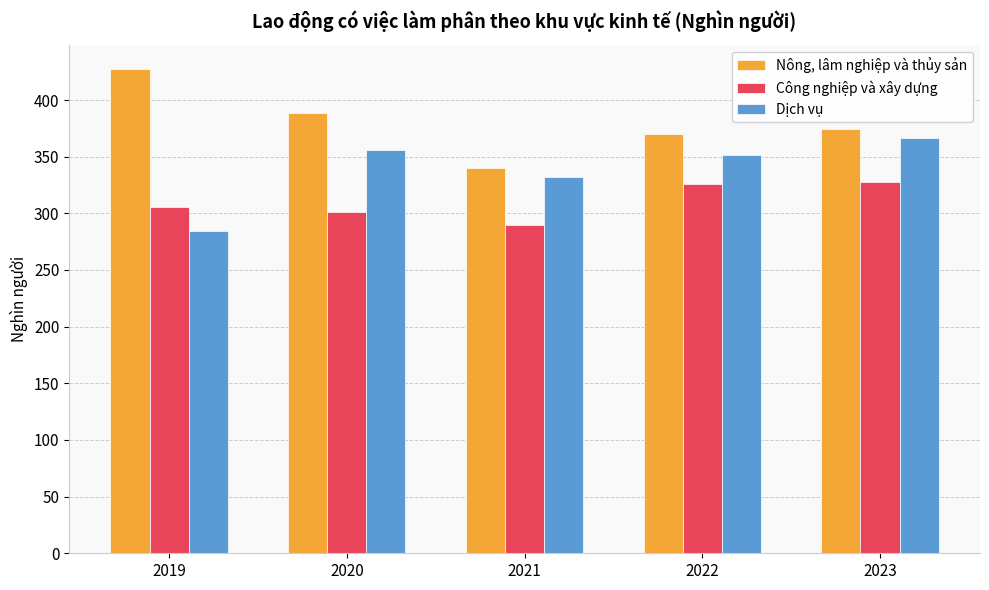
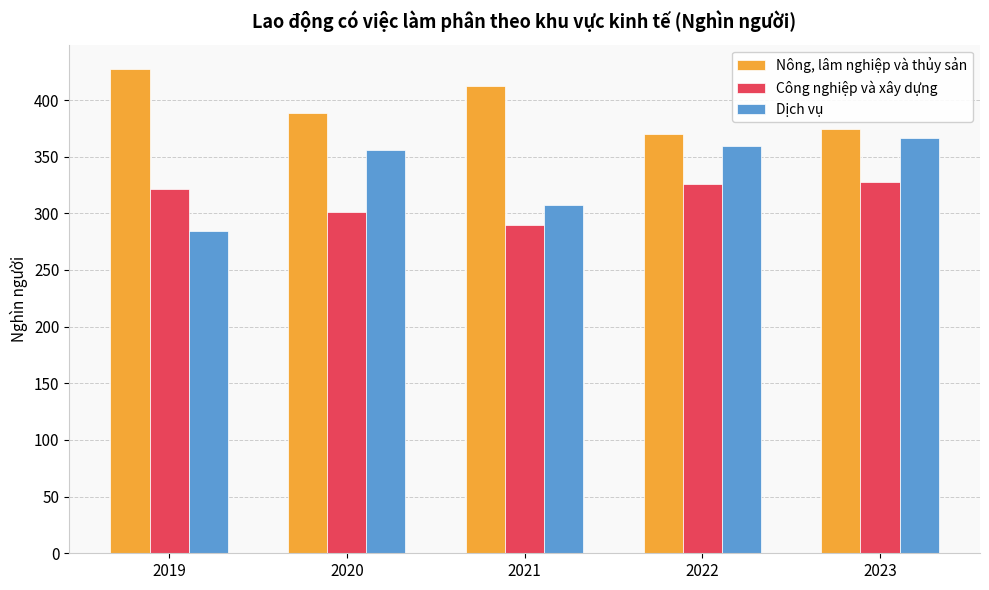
  {
    "Nông, lâm nghiệp và thủy sản": {
      "2019": 427,
      "2020": 389,
-     "2021": 340,
+     "2021": 413,
      "2022": 370,
      "2023": 375
    },
    "Công nghiệp và xây dựng": {
-     "2019": 305,
+     "2019": 322,
      "2020": 301,
      "2021": 290,
      "2022": 326,
      "2023": 328
    },
    "Dịch vụ": {
      "2019": 284,
      "2020": 356,
-     "2021": 332,
-     "2022": 351,
+     "2021": 308,
+     "2022": 360,
      "2023": 367
    }
  }
